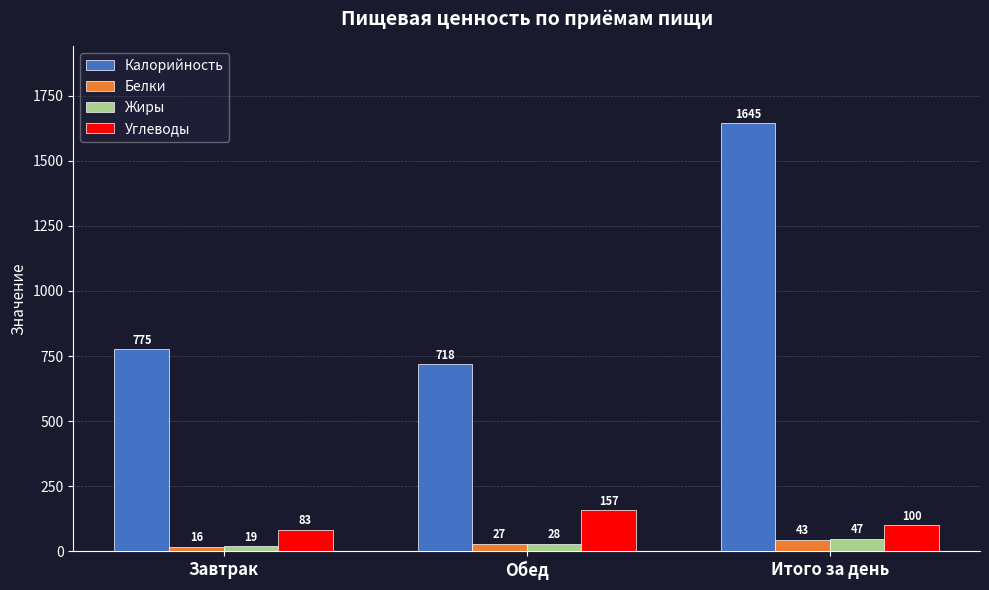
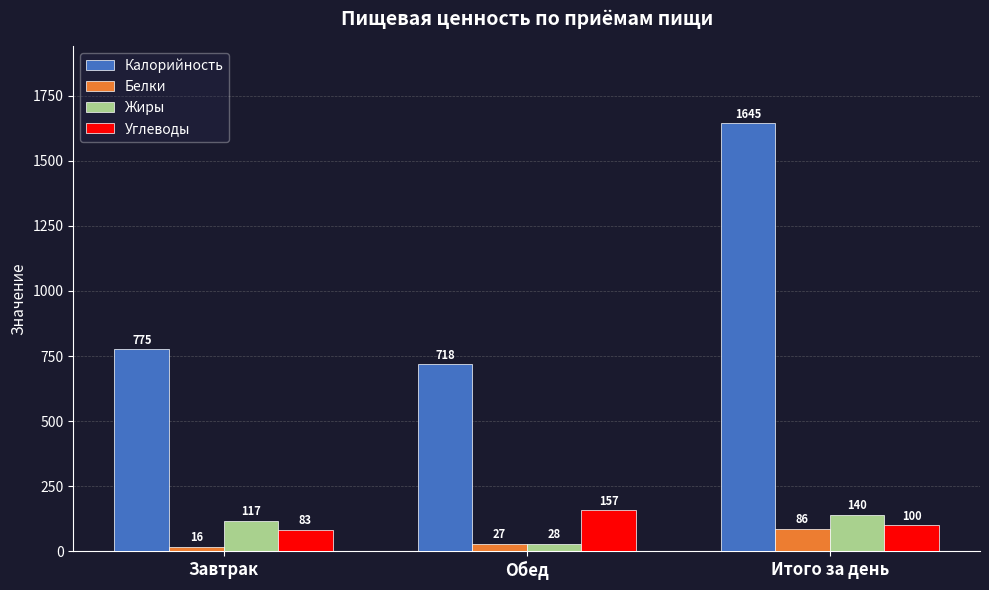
  {
    "Калорийность": {
      "Завтрак": 775,
      "Обед": 718,
      "Итого за день": 1645
    },
    "Белки": {
      "Завтрак": 16,
      "Обед": 27,
-     "Итого за день": 43
+     "Итого за день": 86
    },
    "Жиры": {
-     "Завтрак": 19,
+     "Завтрак": 117,
      "Обед": 28,
-     "Итого за день": 47
+     "Итого за день": 140
    },
    "Углеводы": {
      "Завтрак": 83,
      "Обед": 157,
      "Итого за день": 100
    }
  }
